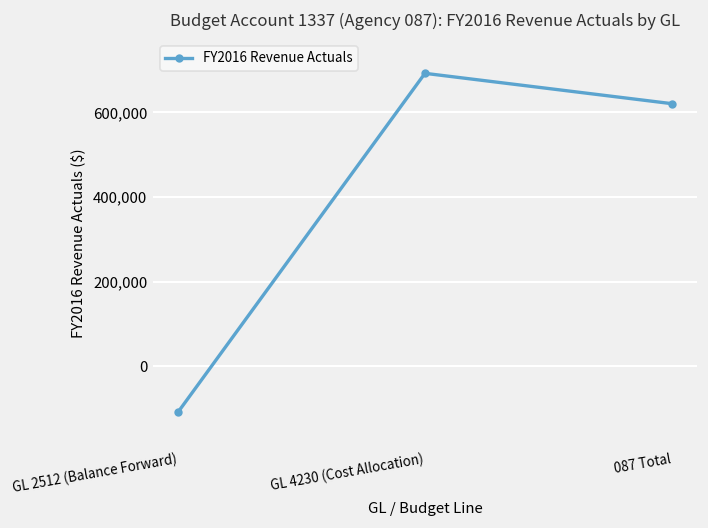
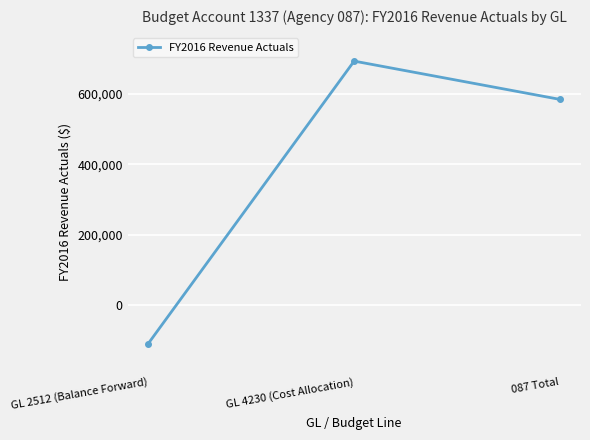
  {
    "GL 2512 (Balance Forward)": "-110,000",
    "GL 4230 (Cost Allocation)": "690,000",
-   "087 Total": "620,000"
+   "087 Total": "580,000"
  }
